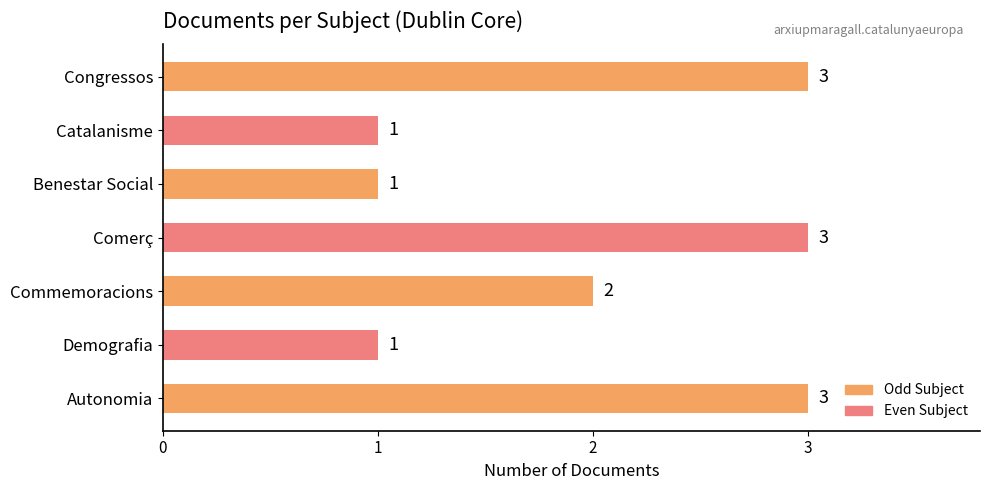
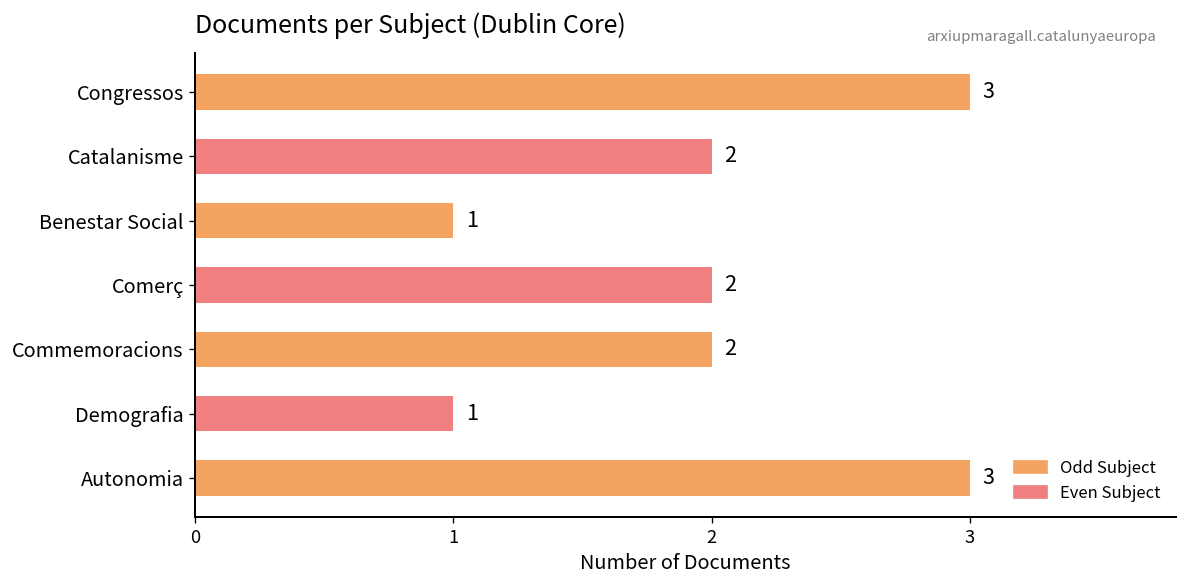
  {
    "Congressos": 3,
-   "Catalanisme": 1,
+   "Catalanisme": 2,
    "Benestar Social": 1,
-   "Comerç": 3,
+   "Comerç": 2,
    "Commemoracions": 2,
    "Demografia": 1,
    "Autonomia": 3
  }
